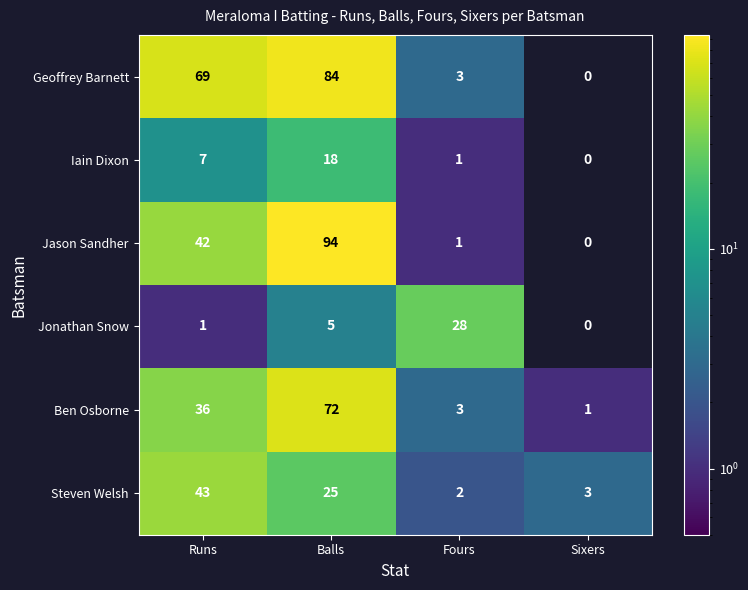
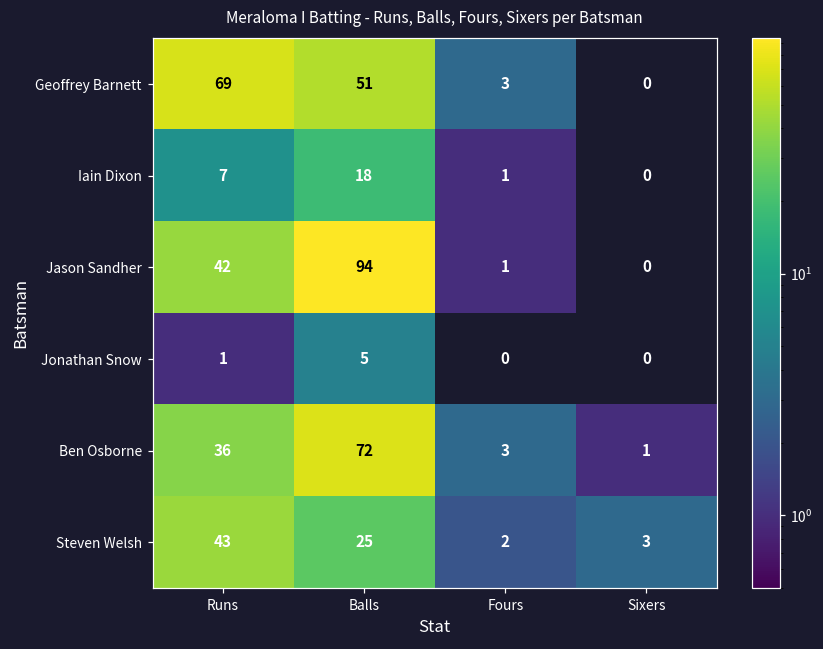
  {
    "Geoffrey Barnett": {
      "Runs": 69,
-     "Balls": 84,
+     "Balls": 51,
      "Fours": 3,
      "Sixers": 0
    },
    "Iain Dixon": {
      "Runs": 7,
      "Balls": 18,
      "Fours": 1,
      "Sixers": 0
    },
    "Jason Sandher": {
      "Runs": 42,
      "Balls": 94,
      "Fours": 1,
      "Sixers": 0
    },
    "Jonathan Snow": {
      "Runs": 1,
      "Balls": 5,
-     "Fours": 28,
+     "Fours": 0,
      "Sixers": 0
    },
    "Ben Osborne": {
      "Runs": 36,
      "Balls": 72,
      "Fours": 3,
      "Sixers": 1
    },
    "Steven Welsh": {
      "Runs": 43,
      "Balls": 25,
      "Fours": 2,
      "Sixers": 3
    }
  }
